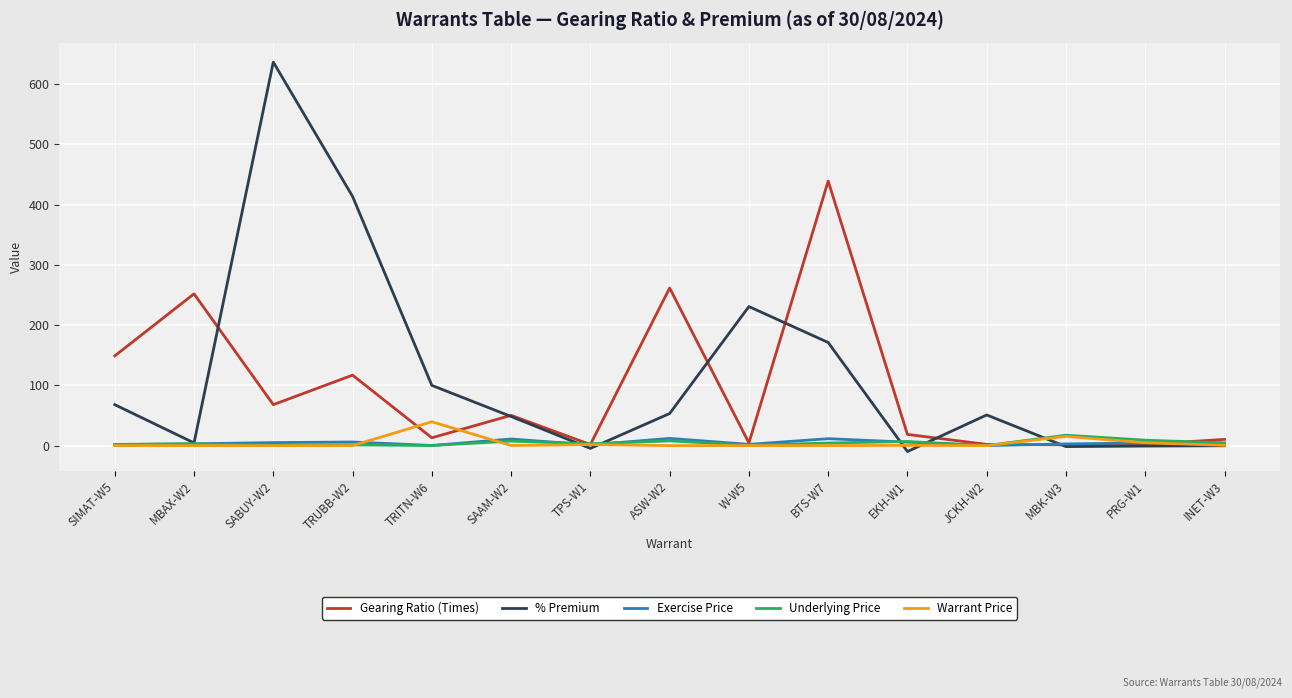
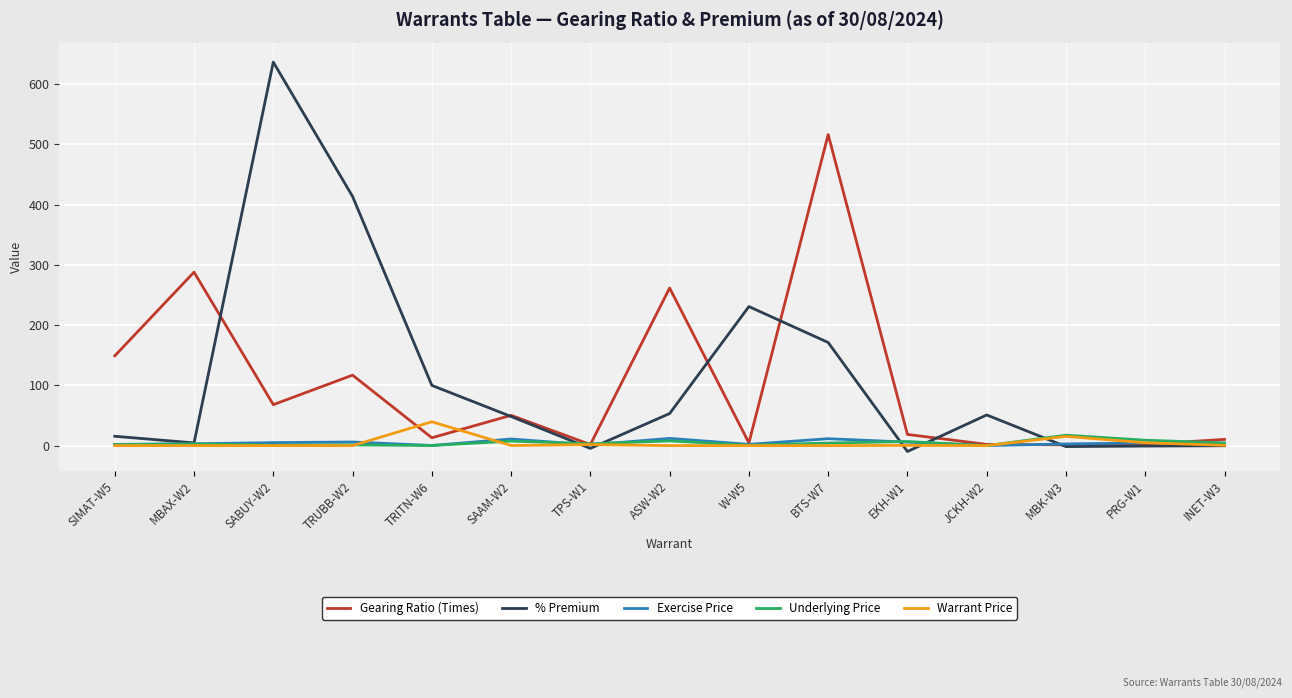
  {
    "Gearing Ratio (Times)": {
      "SIMAT-W5": 150,
-     "MBAX-W2": 250,
+     "MBAX-W2": 290,
      "SABUY-W2": 70,
      "TRUBB-W2": 120,
      "TRITN-W6": 10,
      "ASW-W2": 260,
-     "BTS-W7": 440,
+     "BTS-W7": 520,
      "EKH-W1": 20,
      "INET-W3": 10
    },
    "% Premium": {
-     "SIMAT-W5": 70,
+     "SIMAT-W5": 20,
      "SABUY-W2": 640,
      "TRUBB-W2": 410,
      "TRITN-W6": 100,
      "TPS-W1": 0,
      "ASW-W2": 50,
      "W-W5": 230,
      "BTS-W7": 170,
      "EKH-W1": -10,
      "JCKH-W2": 50
    },
    "Exercise Price": {
      "SABUY-W2": 10,
      "TRUBB-W2": 10,
      "BTS-W7": 10
    },
    "Warrant Price": {
      "TRITN-W6": 40,
      "SAAM-W2": 0,
      "ASW-W2": 0,
      "EKH-W1": 0
    }
  }
